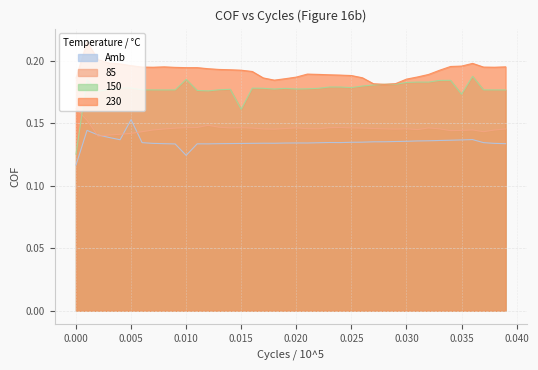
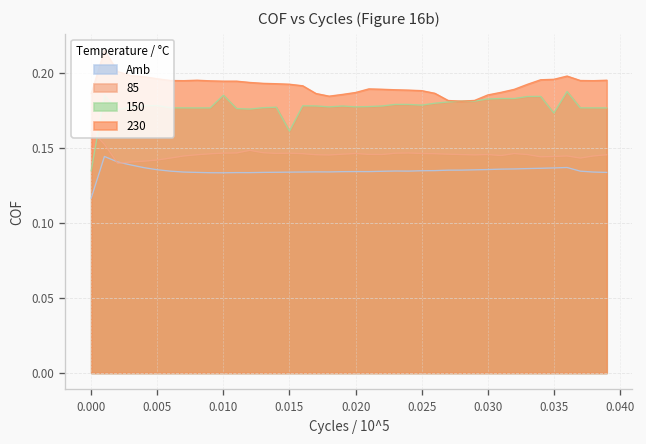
  {
    "Amb": {
      "0.000": 0.116,
-     "0.005": 0.153,
-     "0.010": 0.124,
+     "0.005": 0.135,
+     "0.010": 0.133,
      "0.015": 0.134,
      "0.020": 0.134,
      "0.025": 0.135,
      "0.030": 0.135,
      "0.035": 0.137
    },
    "150": {
-     "0.000": 0.125,
+     "0.000": 0.135,
      "0.010": 0.185,
      "0.015": 0.161,
      "0.020": 0.177,
      "0.025": 0.178,
      "0.030": 0.182,
      "0.035": 0.173
    }
  }
